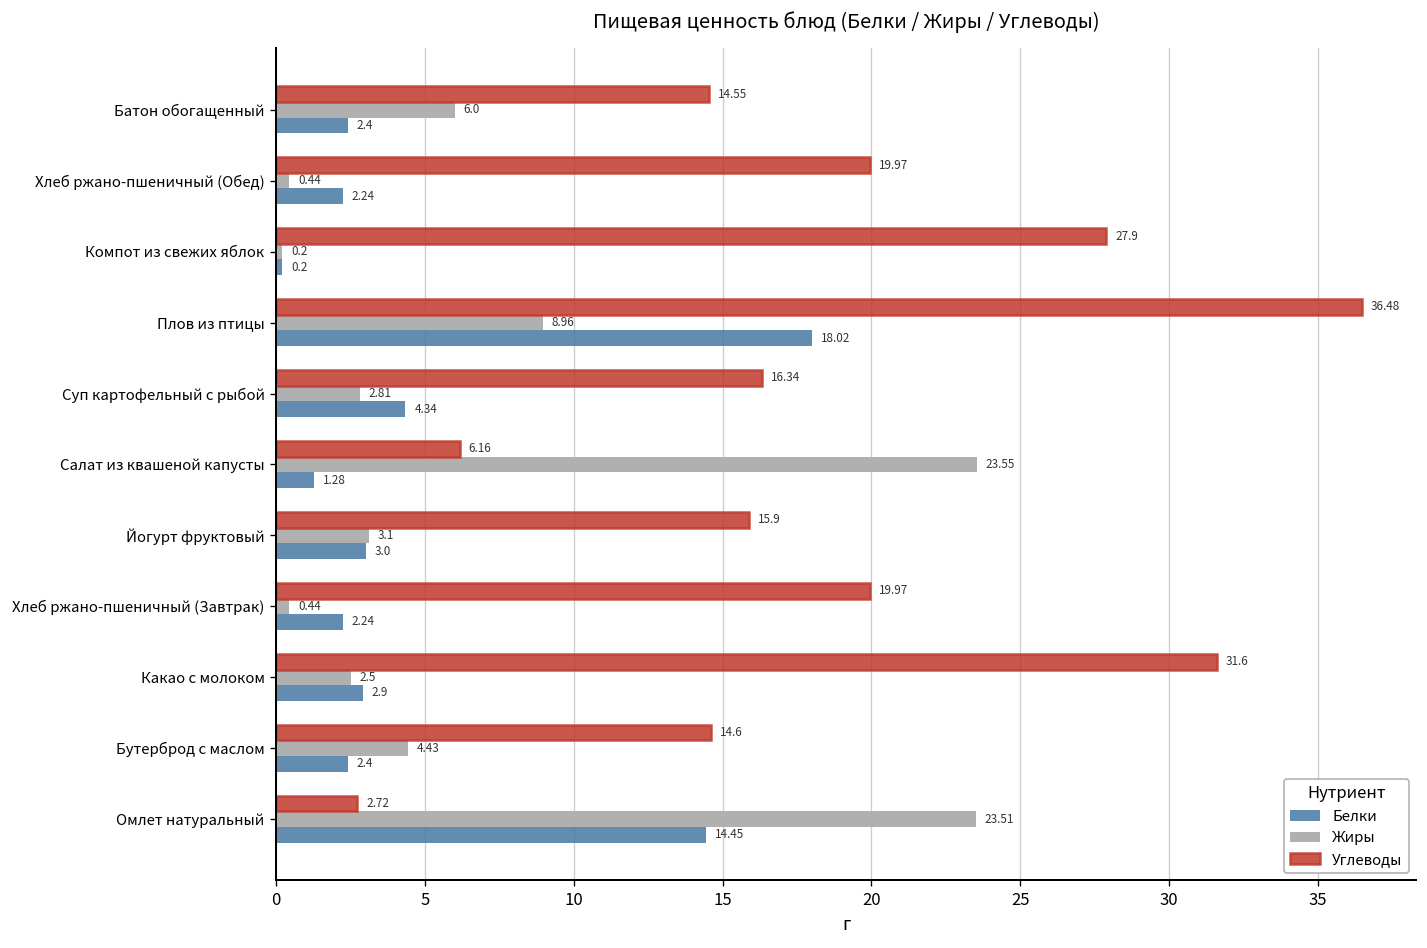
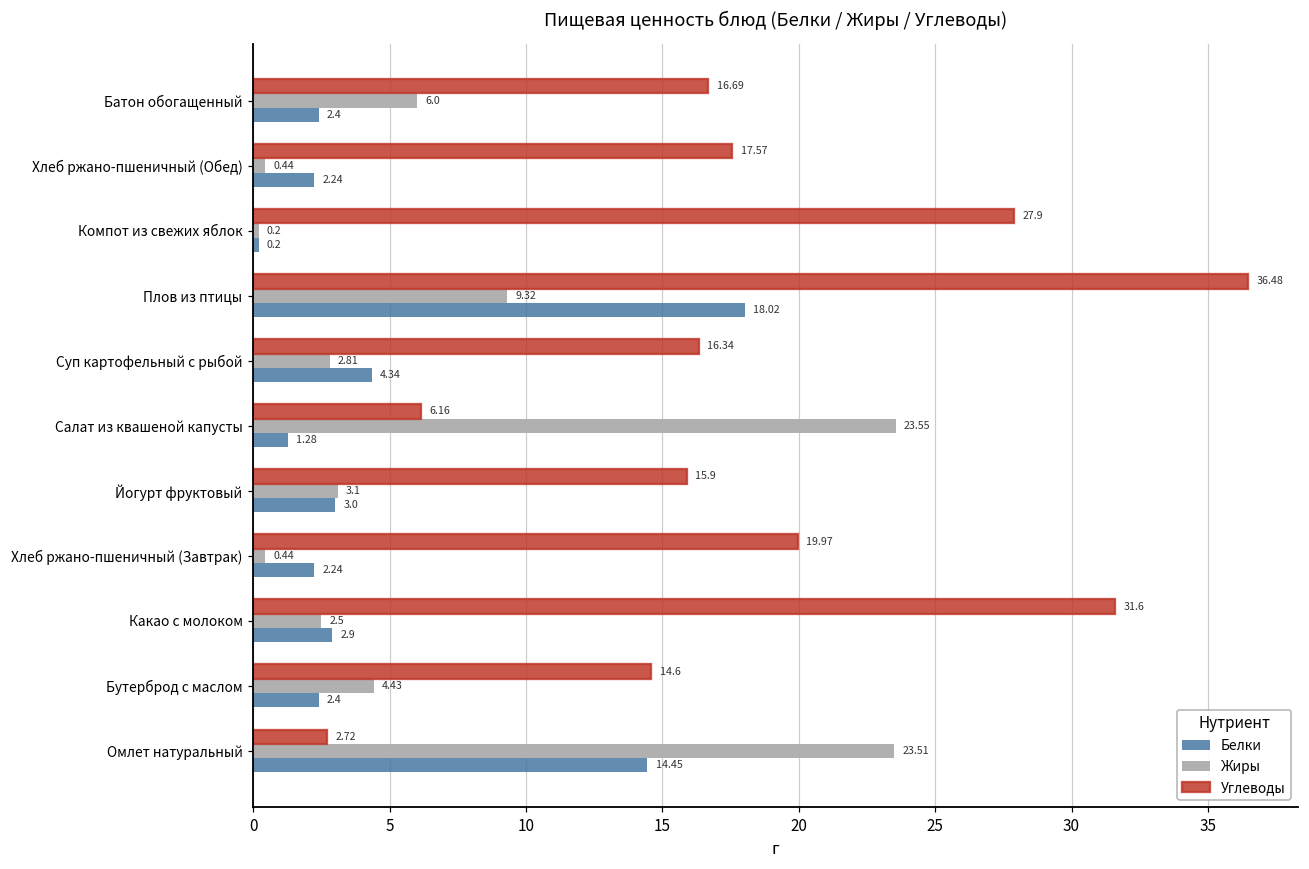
  {
    "Белки": {
      "Батон обогащенный": 2.4,
      "Хлеб ржано-пшеничный (Обед)": 2.24,
      "Компот из свежих яблок": 0.2,
      "Плов из птицы": 18.02,
      "Суп картофельный с рыбой": 4.34,
      "Салат из квашеной капусты": 1.28,
      "Йогурт фруктовый": 3.0,
      "Хлеб ржано-пшеничный (Завтрак)": 2.24,
      "Какао с молоком": 2.9,
      "Бутерброд с маслом": 2.4,
      "Омлет натуральный": 14.45
    },
    "Жиры": {
      "Батон обогащенный": 6.0,
      "Хлеб ржано-пшеничный (Обед)": 0.44,
      "Компот из свежих яблок": 0.2,
-     "Плов из птицы": 8.96,
+     "Плов из птицы": 9.32,
      "Суп картофельный с рыбой": 2.81,
      "Салат из квашеной капусты": 23.55,
      "Йогурт фруктовый": 3.1,
      "Хлеб ржано-пшеничный (Завтрак)": 0.44,
      "Какао с молоком": 2.5,
      "Бутерброд с маслом": 4.43,
      "Омлет натуральный": 23.51
    },
    "Углеводы": {
-     "Батон обогащенный": 14.55,
-     "Хлеб ржано-пшеничный (Обед)": 19.97,
+     "Батон обогащенный": 16.69,
+     "Хлеб ржано-пшеничный (Обед)": 17.57,
      "Компот из свежих яблок": 27.9,
      "Плов из птицы": 36.48,
      "Суп картофельный с рыбой": 16.34,
      "Салат из квашеной капусты": 6.16,
      "Йогурт фруктовый": 15.9,
      "Хлеб ржано-пшеничный (Завтрак)": 19.97,
      "Какао с молоком": 31.6,
      "Бутерброд с маслом": 14.6,
      "Омлет натуральный": 2.72
    }
  }
